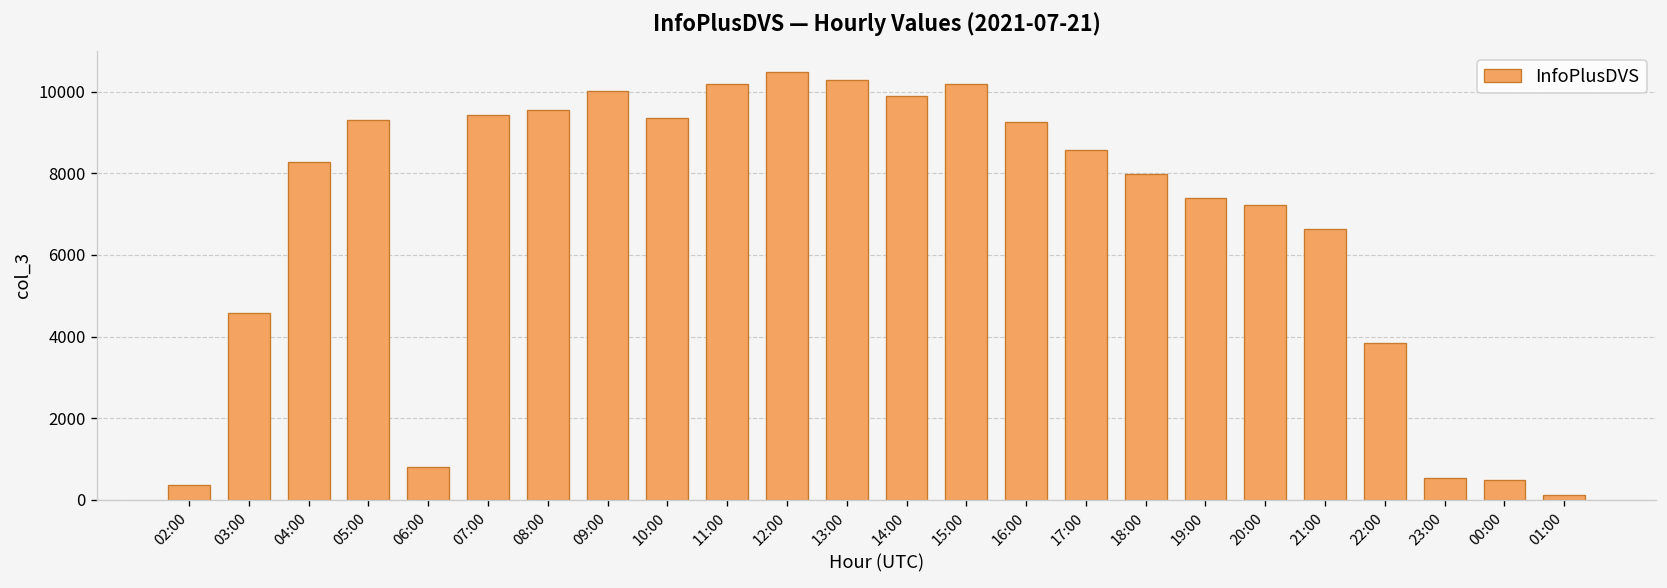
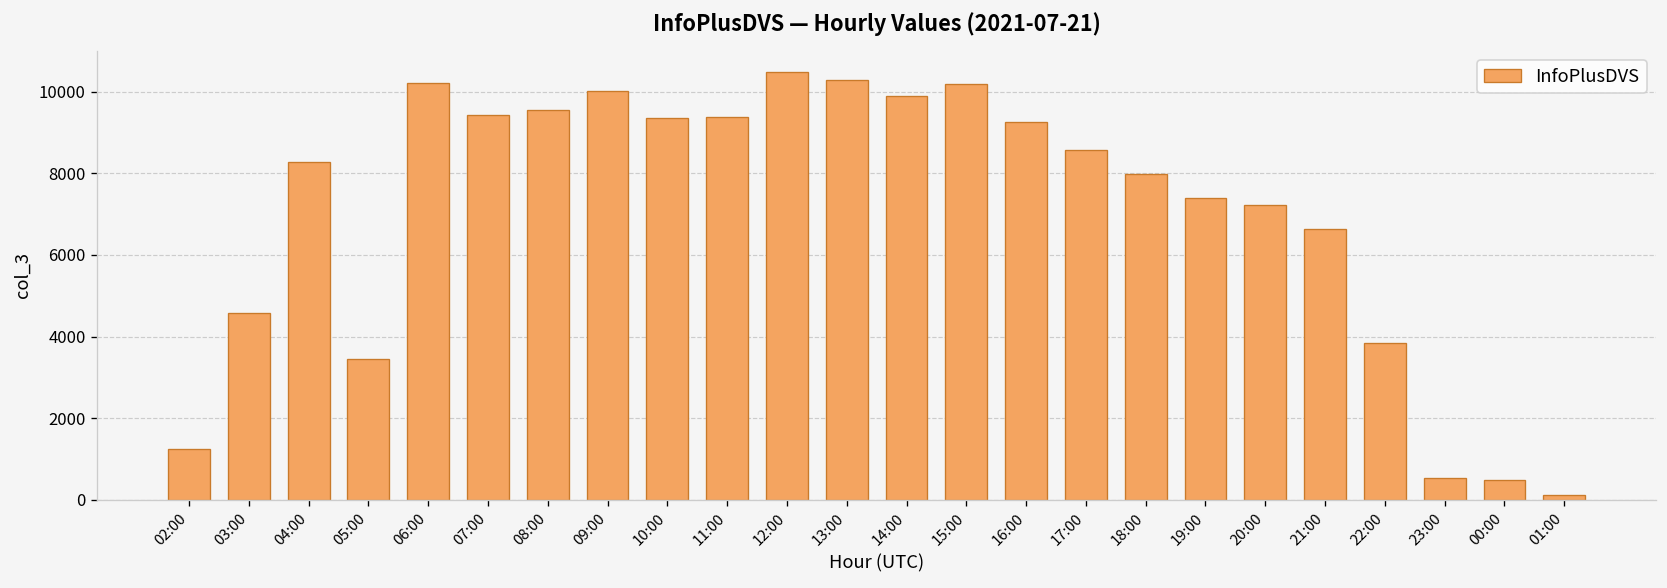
  {
-   "02:00": 400,
+   "02:00": 1200,
    "03:00": 4600,
    "04:00": 8300,
-   "05:00": 9300,
-   "06:00": 800,
+   "05:00": 3400,
+   "06:00": 10200,
    "07:00": 9400,
    "08:00": 9500,
    "09:00": 10000,
    "10:00": 9300,
-   "11:00": 10200,
+   "11:00": 9400,
    "12:00": 10500,
    "13:00": 10300,
    "14:00": 9900,
    "15:00": 10200,
    "16:00": 9300,
    "17:00": 8600,
    "18:00": 8000,
    "19:00": 7400,
    "20:00": 7200,
    "21:00": 6600,
    "22:00": 3800,
    "23:00": 500,
    "00:00": 500,
    "01:00": 100
  }
